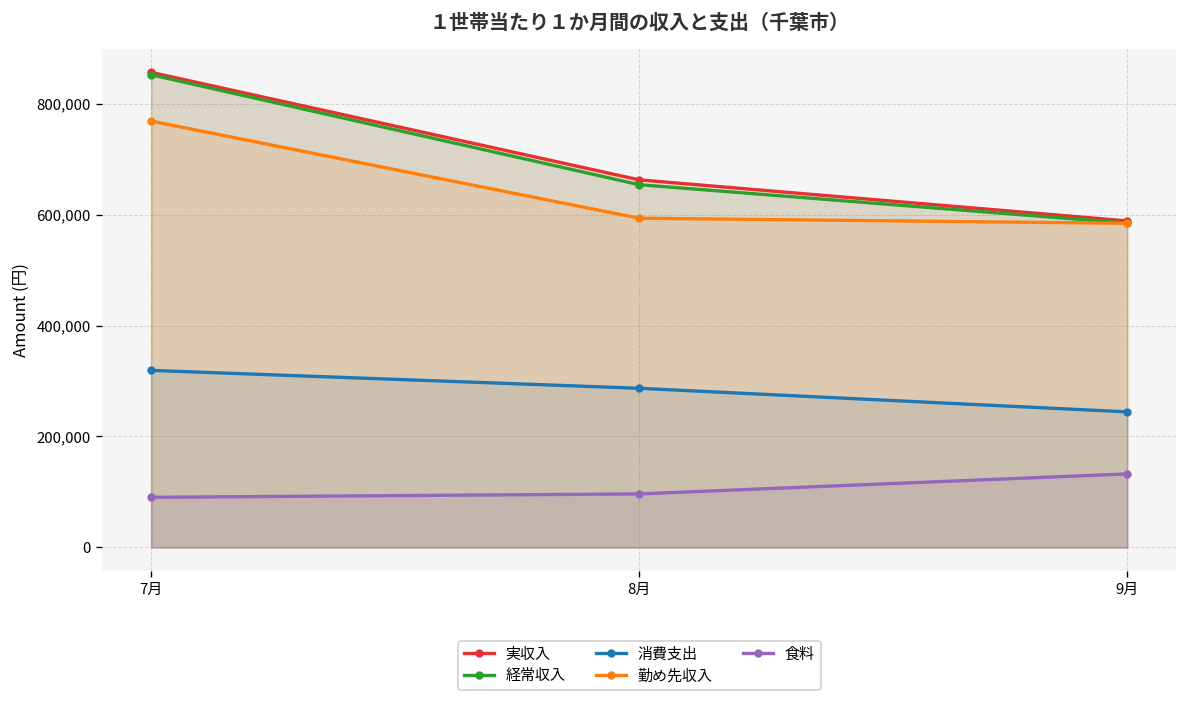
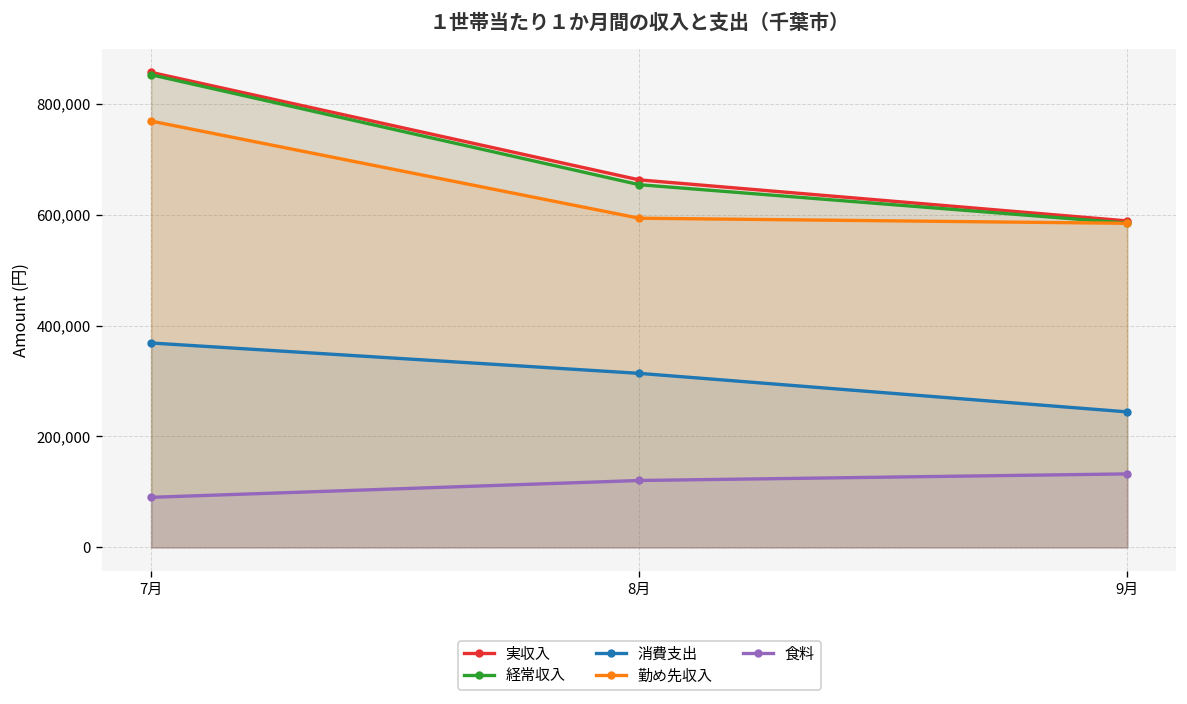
  {
    "実収入": {
      "8月": "660,000"
    },
    "経常収入": {
      "8月": "650,000"
    },
    "消費支出": {
-     "7月": "320,000",
-     "8月": "290,000",
+     "7月": "370,000",
+     "8月": "310,000",
      "9月": "240,000"
    },
    "勤め先収入": {
      "7月": "770,000",
      "8月": "590,000"
    },
    "食料": {
      "7月": "90,000",
-     "8月": "100,000",
+     "8月": "120,000",
      "9月": "130,000"
    }
  }
